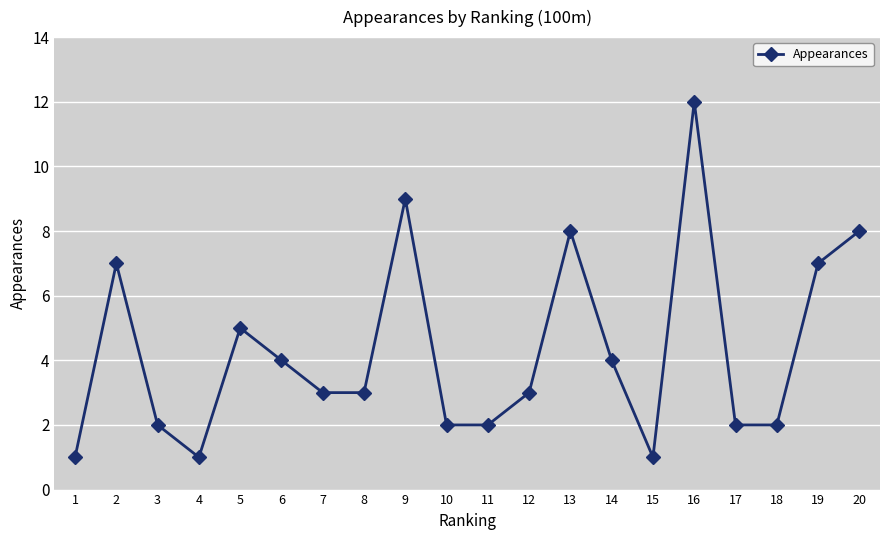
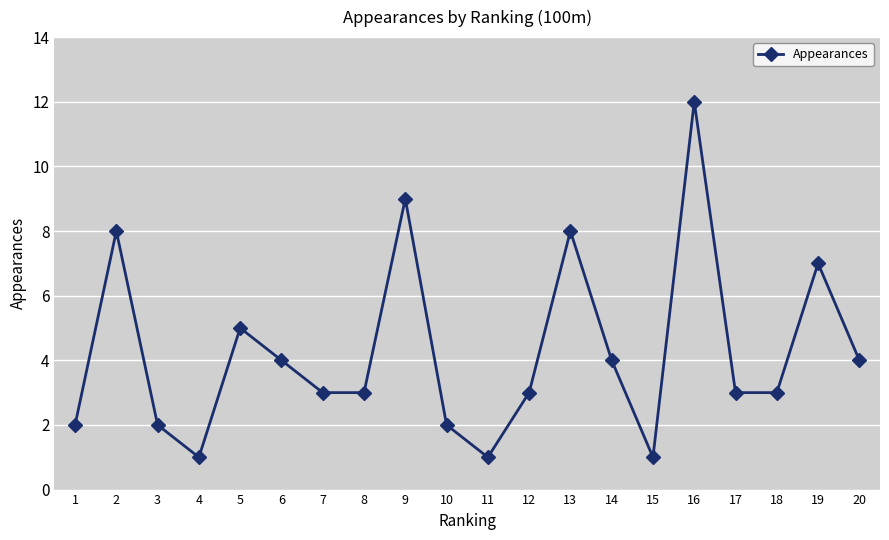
  {
-   "1": 1,
-   "2": 7,
+   "1": 2,
+   "2": 8,
    "3": 2,
    "4": 1,
    "5": 5,
    "6": 4,
    "7": 3,
    "8": 3,
    "9": 9,
    "10": 2,
-   "11": 2,
+   "11": 1,
    "12": 3,
    "13": 8,
    "14": 4,
    "15": 1,
    "16": 12,
-   "17": 2,
-   "18": 2,
+   "17": 3,
+   "18": 3,
    "19": 7,
-   "20": 8
+   "20": 4
  }
